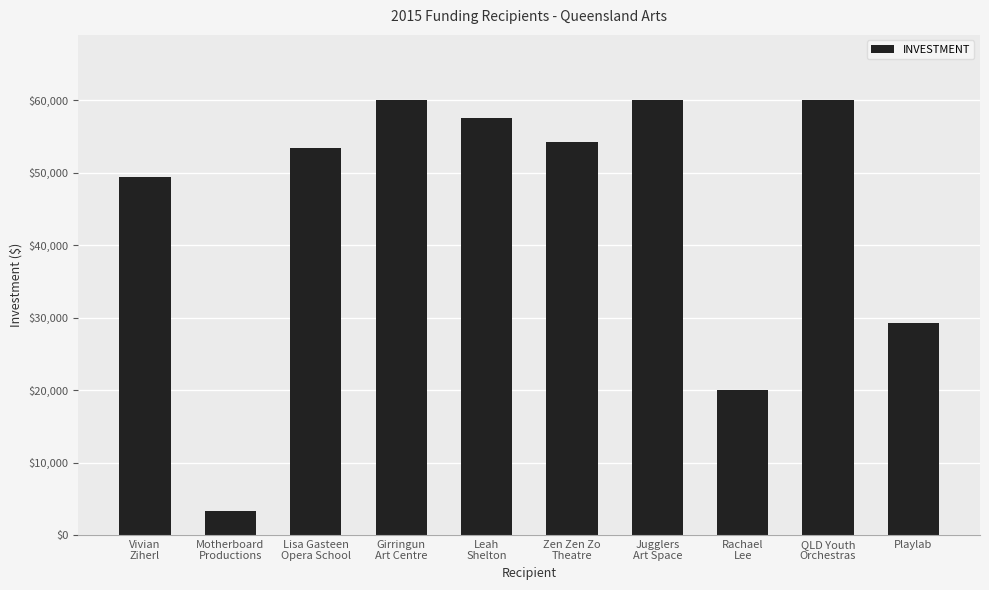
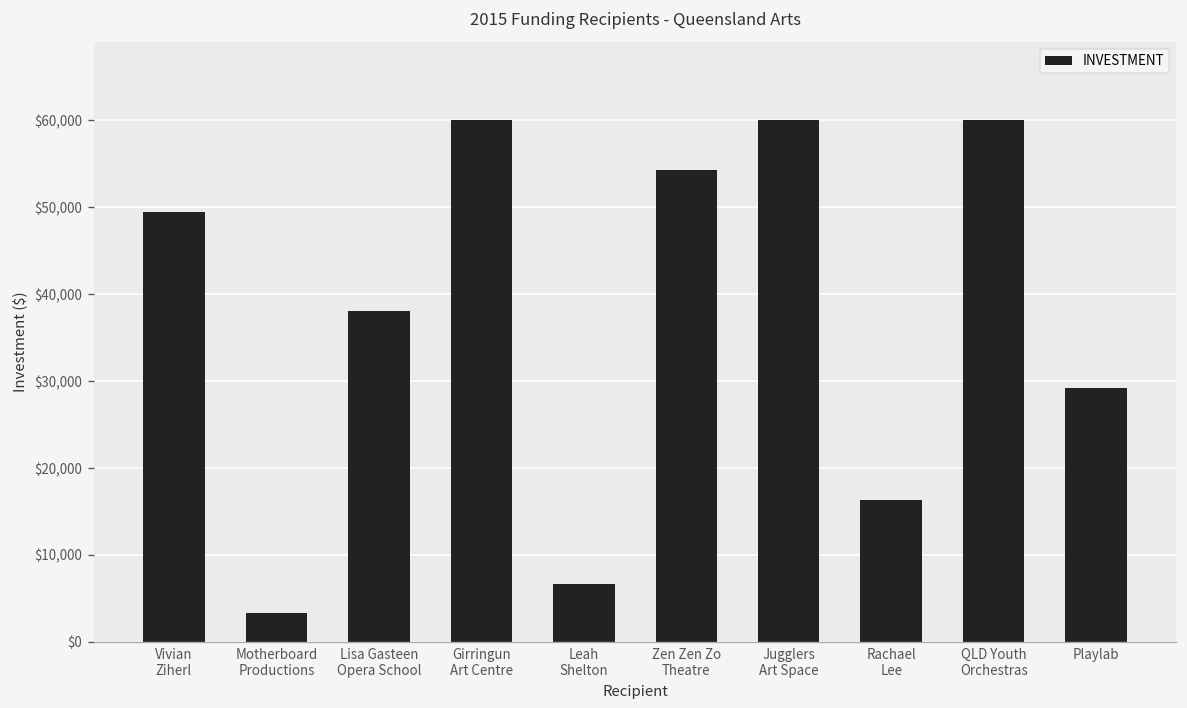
  {
    "Vivian Ziherl": "$49,000",
    "Motherboard Productions": "$3,000",
-   "Lisa Gasteen Opera School": "$53,000",
+   "Lisa Gasteen Opera School": "$38,000",
    "Girringun Art Centre": "$60,000",
-   "Leah Shelton": "$58,000",
+   "Leah Shelton": "$7,000",
    "Zen Zen Zo Theatre": "$54,000",
    "Jugglers Art Space": "$60,000",
-   "Rachael Lee": "$20,000",
+   "Rachael Lee": "$16,000",
    "QLD Youth Orchestras": "$60,000",
    "Playlab": "$29,000"
  }
